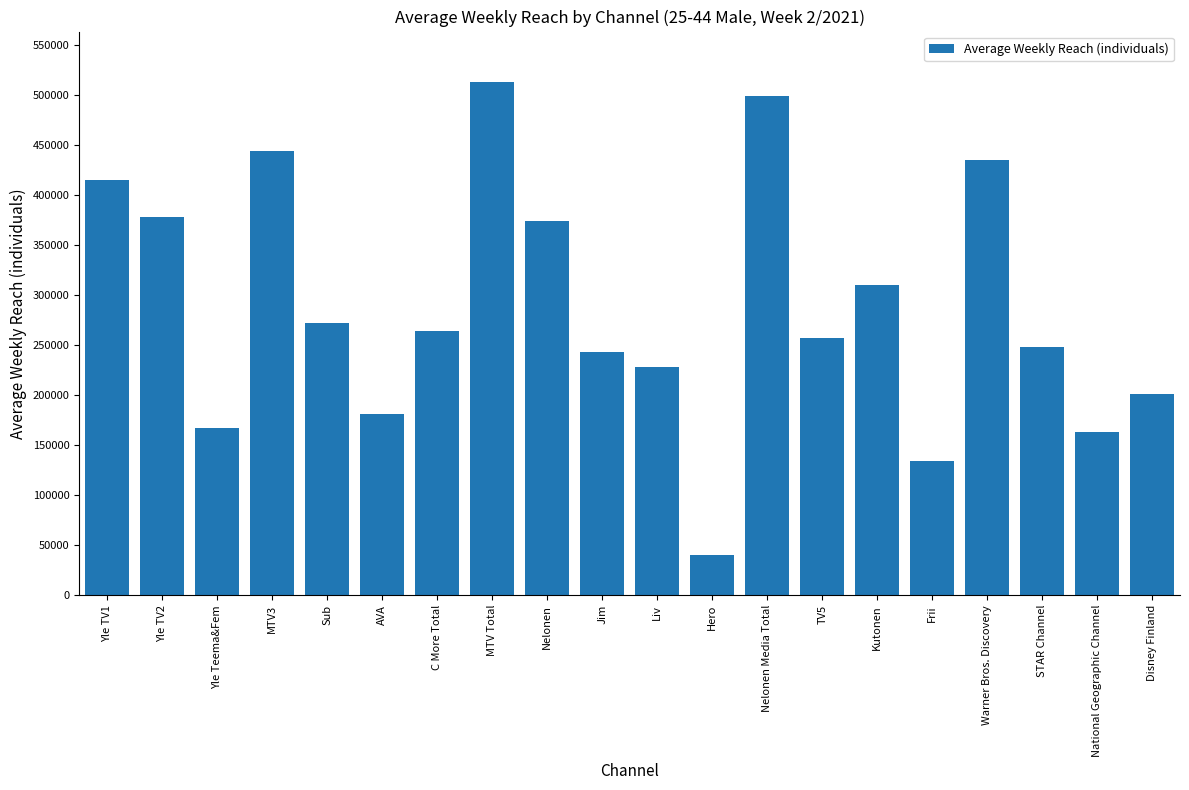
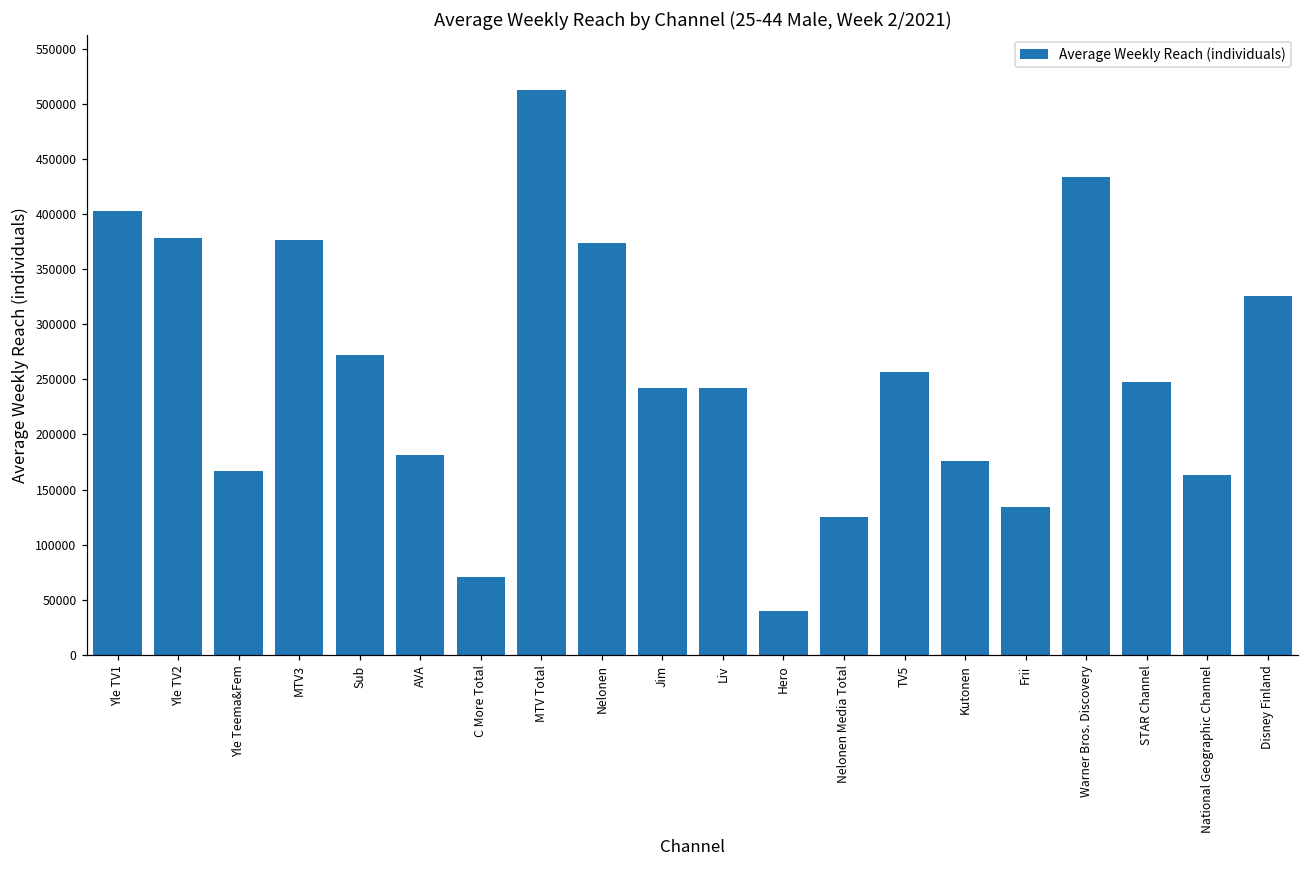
  {
-   "Yle TV1": 415000,
+   "Yle TV1": 403000,
    "Yle TV2": 378000,
    "Yle Teema&Fem": 167000,
-   "MTV3": 444000,
+   "MTV3": 377000,
    "Sub": 272000,
    "AVA": 181000,
-   "C More Total": 264000,
+   "C More Total": 71000,
    "MTV Total": 513000,
    "Nelonen": 374000,
    "Jim": 243000,
-   "Liv": 228000,
+   "Liv": 242000,
    "Hero": 40000,
-   "Nelonen Media Total": 499000,
+   "Nelonen Media Total": 125000,
    "TV5": 257000,
-   "Kutonen": 310000,
+   "Kutonen": 175000,
    "Frii": 134000,
    "Warner Bros. Discovery": 434000,
    "STAR Channel": 248000,
    "National Geographic Channel": 163000,
-   "Disney Finland": 201000
+   "Disney Finland": 326000
  }
